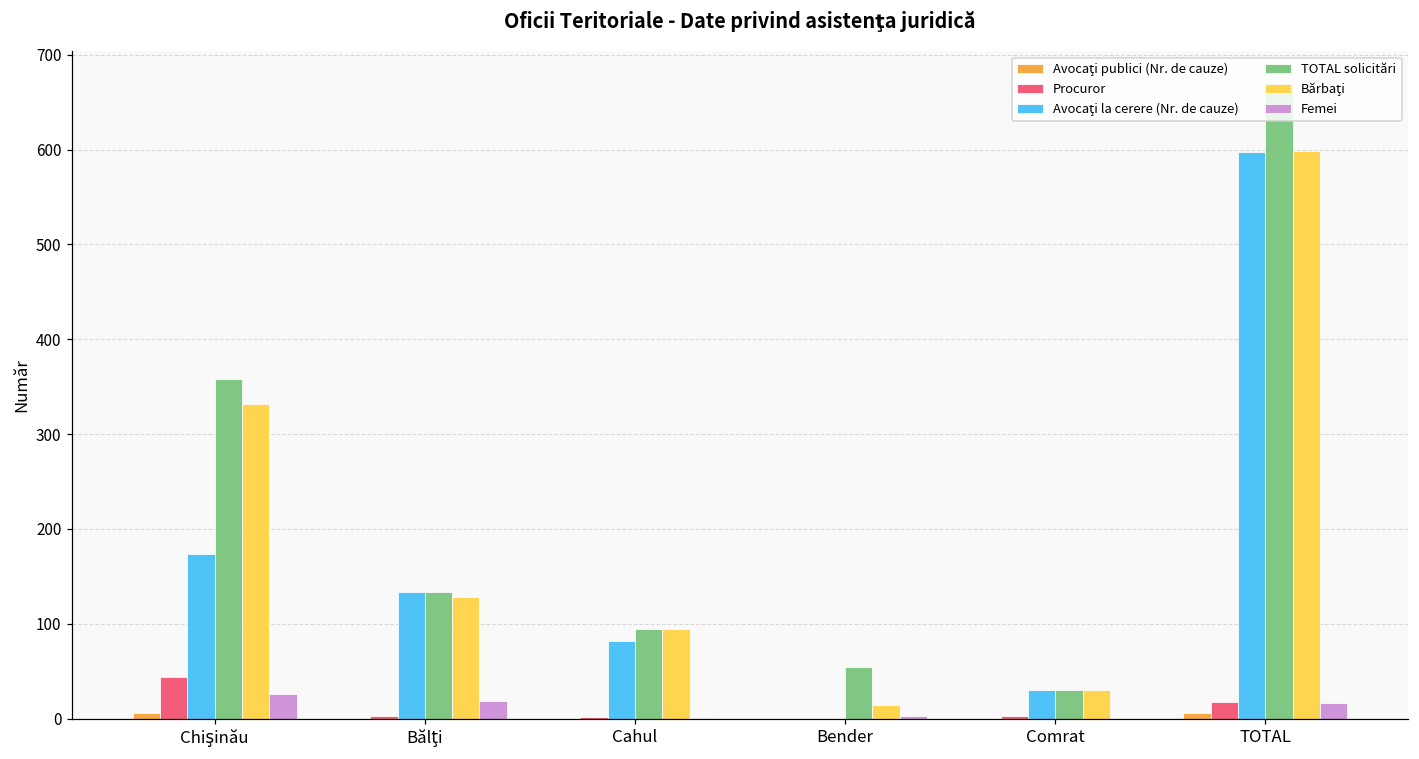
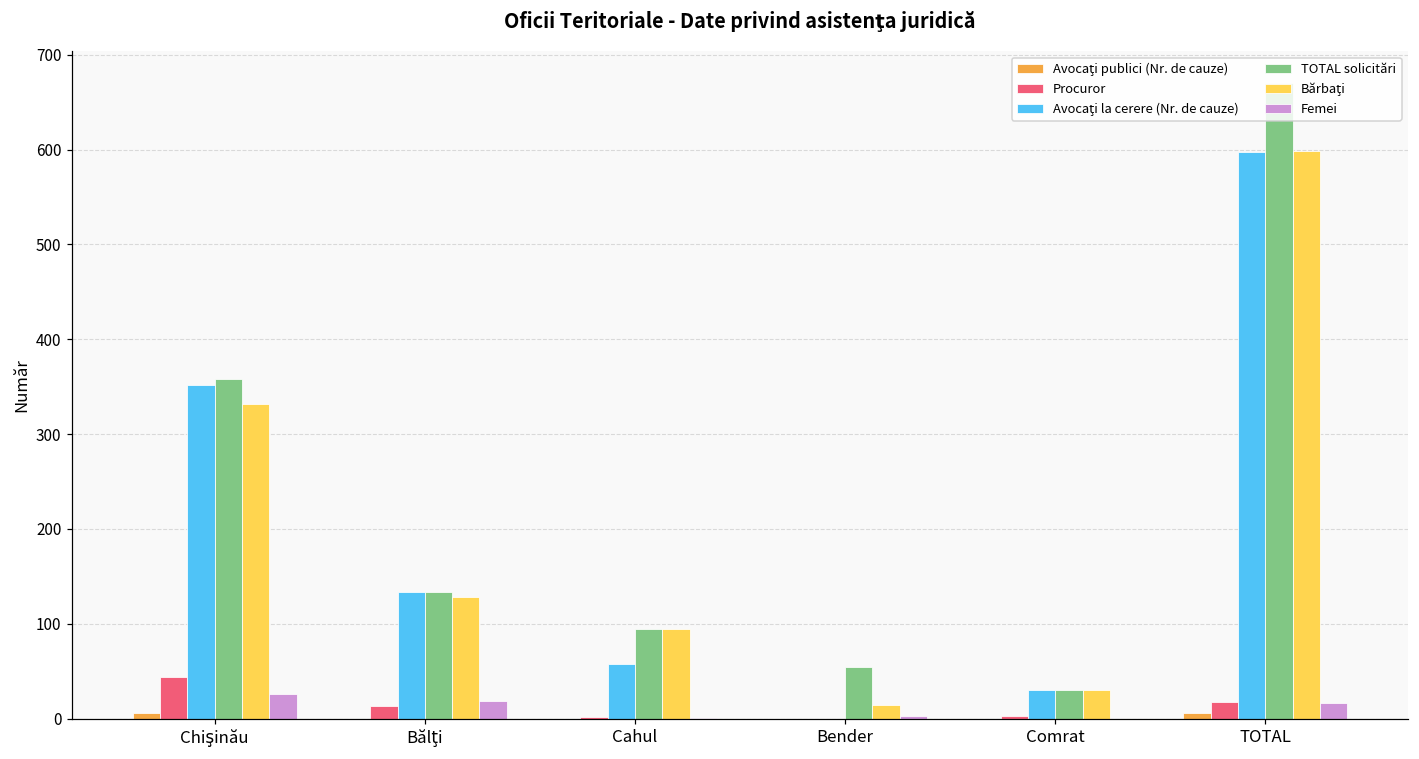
  {
    "Procuror": {
      "Chişinău": 40,
-     "Bălţi": 0,
+     "Bălţi": 10,
      "Bender": 0,
      "Comrat": 0,
      "TOTAL": 20
    },
    "Avocaţi la cerere (Nr. de cauze)": {
-     "Chişinău": 170,
+     "Chişinău": 350,
      "Bălţi": 130,
-     "Cahul": 80,
+     "Cahul": 60,
      "Bender": 0,
      "Comrat": 30,
      "TOTAL": 600
    },
    "TOTAL solicitări": {
      "Chişinău": 360,
      "Bălţi": 130,
      "Cahul": 100,
      "Bender": 50,
      "Comrat": 30
    },
    "Femei": {
      "Chişinău": 30,
      "Bălţi": 20,
      "Bender": 0,
      "Comrat": 0,
      "TOTAL": 20
    }
  }
